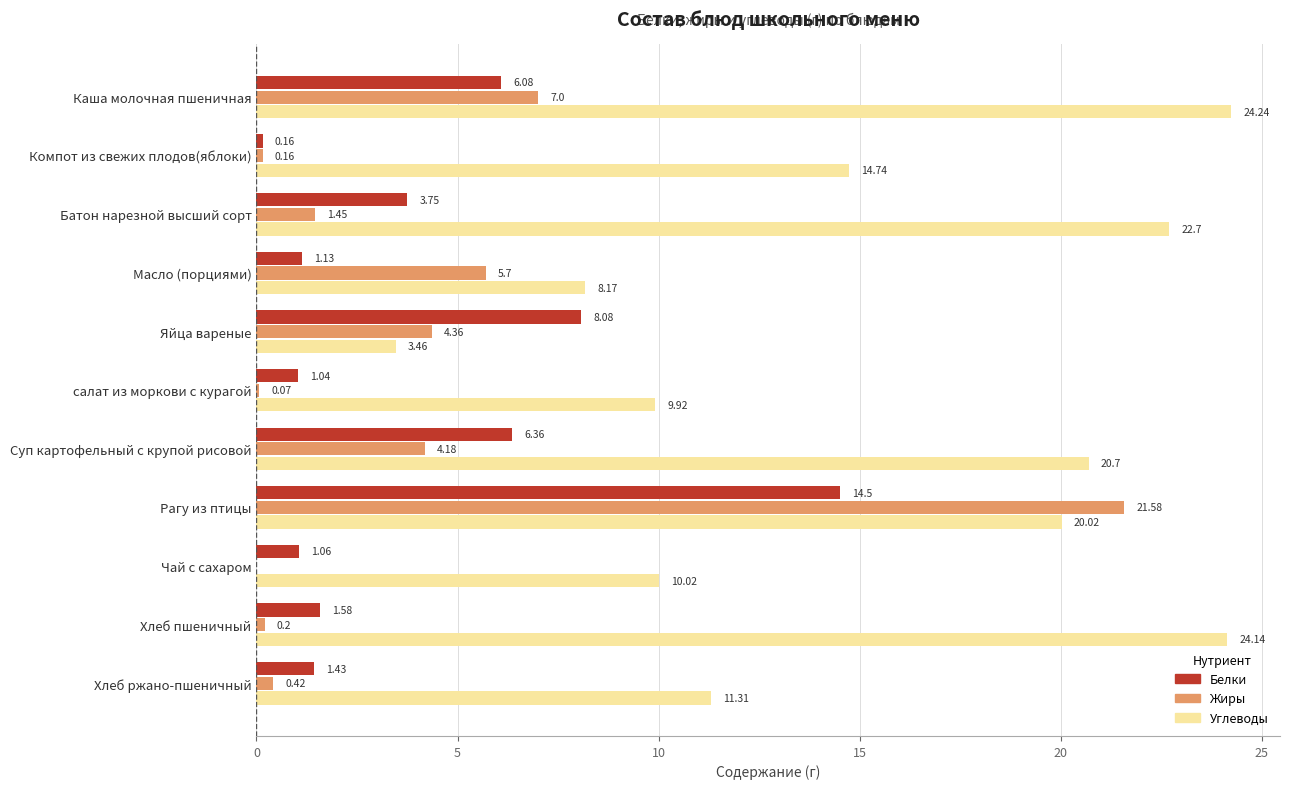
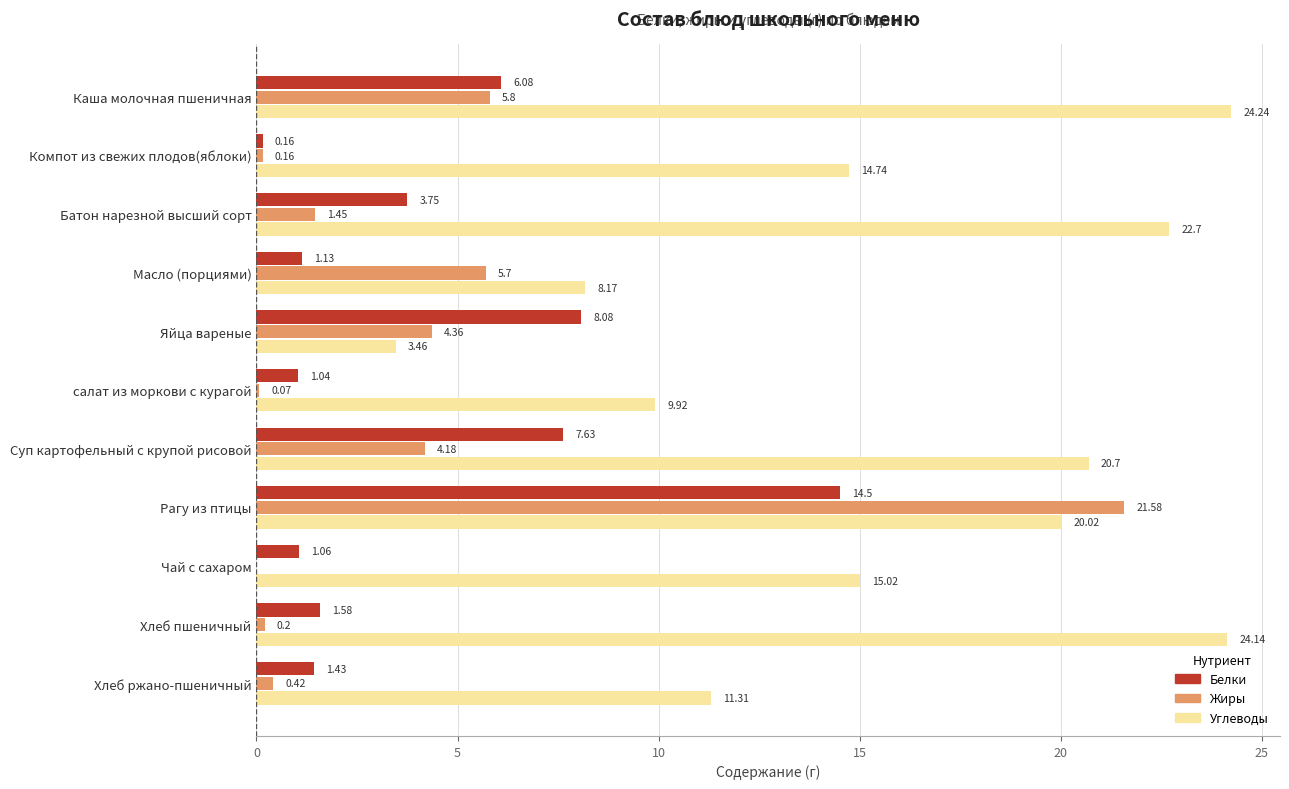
  {
    "Белки": {
      "Каша молочная пшеничная": 6.08,
      "Компот из свежих плодов(яблоки)": 0.16,
      "Батон нарезной высший сорт": 3.75,
      "Масло (порциями)": 1.13,
      "Яйца вареные": 8.08,
      "салат из моркови с курагой": 1.04,
-     "Суп картофельный с крупой рисовой": 6.36,
+     "Суп картофельный с крупой рисовой": 7.63,
      "Рагу из птицы": 14.5,
      "Чай с сахаром": 1.06,
      "Хлеб пшеничный": 1.58,
      "Хлеб ржано-пшеничный": 1.43
    },
    "Жиры": {
-     "Каша молочная пшеничная": 7.0,
+     "Каша молочная пшеничная": 5.8,
      "Компот из свежих плодов(яблоки)": 0.16,
      "Батон нарезной высший сорт": 1.45,
      "Масло (порциями)": 5.7,
      "Яйца вареные": 4.36,
      "салат из моркови с курагой": 0.07,
      "Суп картофельный с крупой рисовой": 4.18,
      "Рагу из птицы": 21.58,
      "Хлеб пшеничный": 0.2,
      "Хлеб ржано-пшеничный": 0.42
    },
    "Углеводы": {
      "Каша молочная пшеничная": 24.24,
      "Компот из свежих плодов(яблоки)": 14.74,
      "Батон нарезной высший сорт": 22.7,
      "Масло (порциями)": 8.17,
      "Яйца вареные": 3.46,
      "салат из моркови с курагой": 9.92,
      "Суп картофельный с крупой рисовой": 20.7,
      "Рагу из птицы": 20.02,
-     "Чай с сахаром": 10.02,
+     "Чай с сахаром": 15.02,
      "Хлеб пшеничный": 24.14,
      "Хлеб ржано-пшеничный": 11.31
    }
  }
